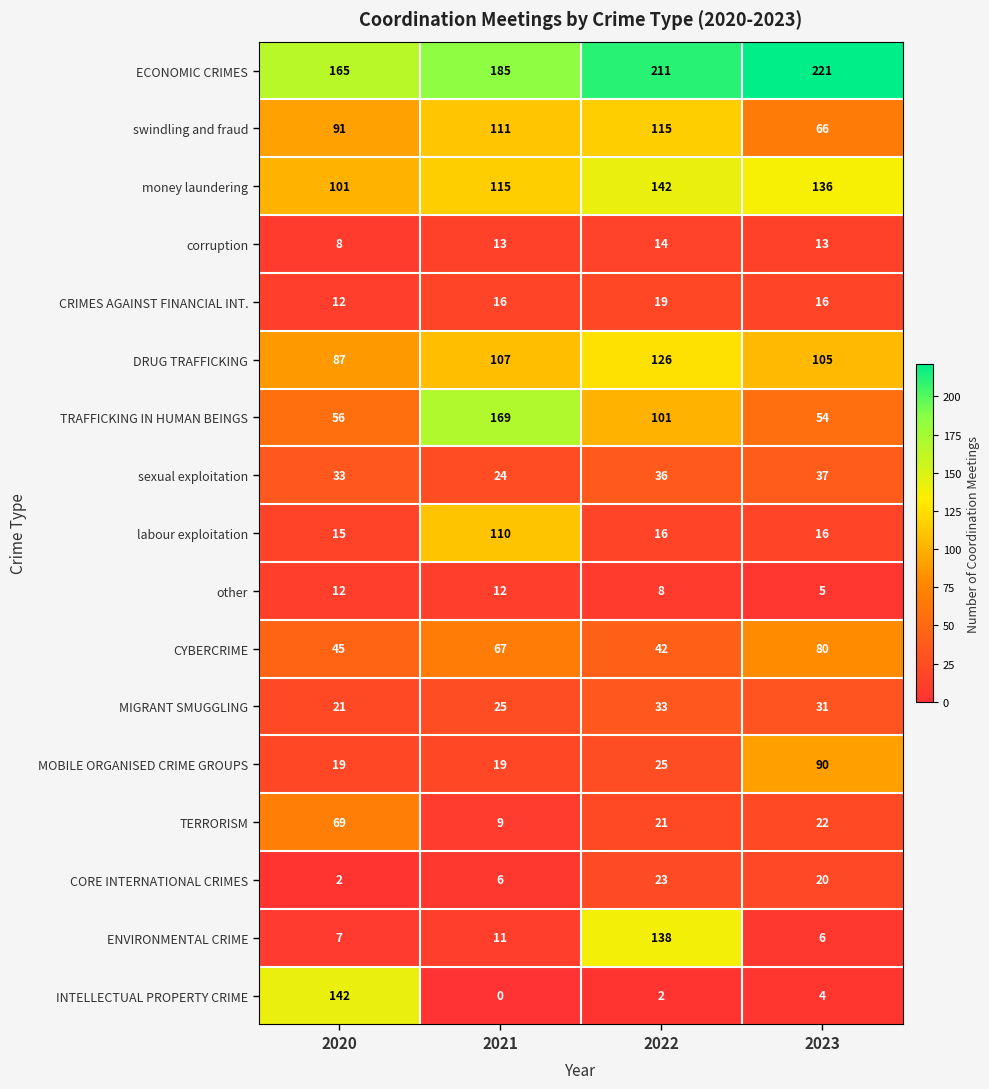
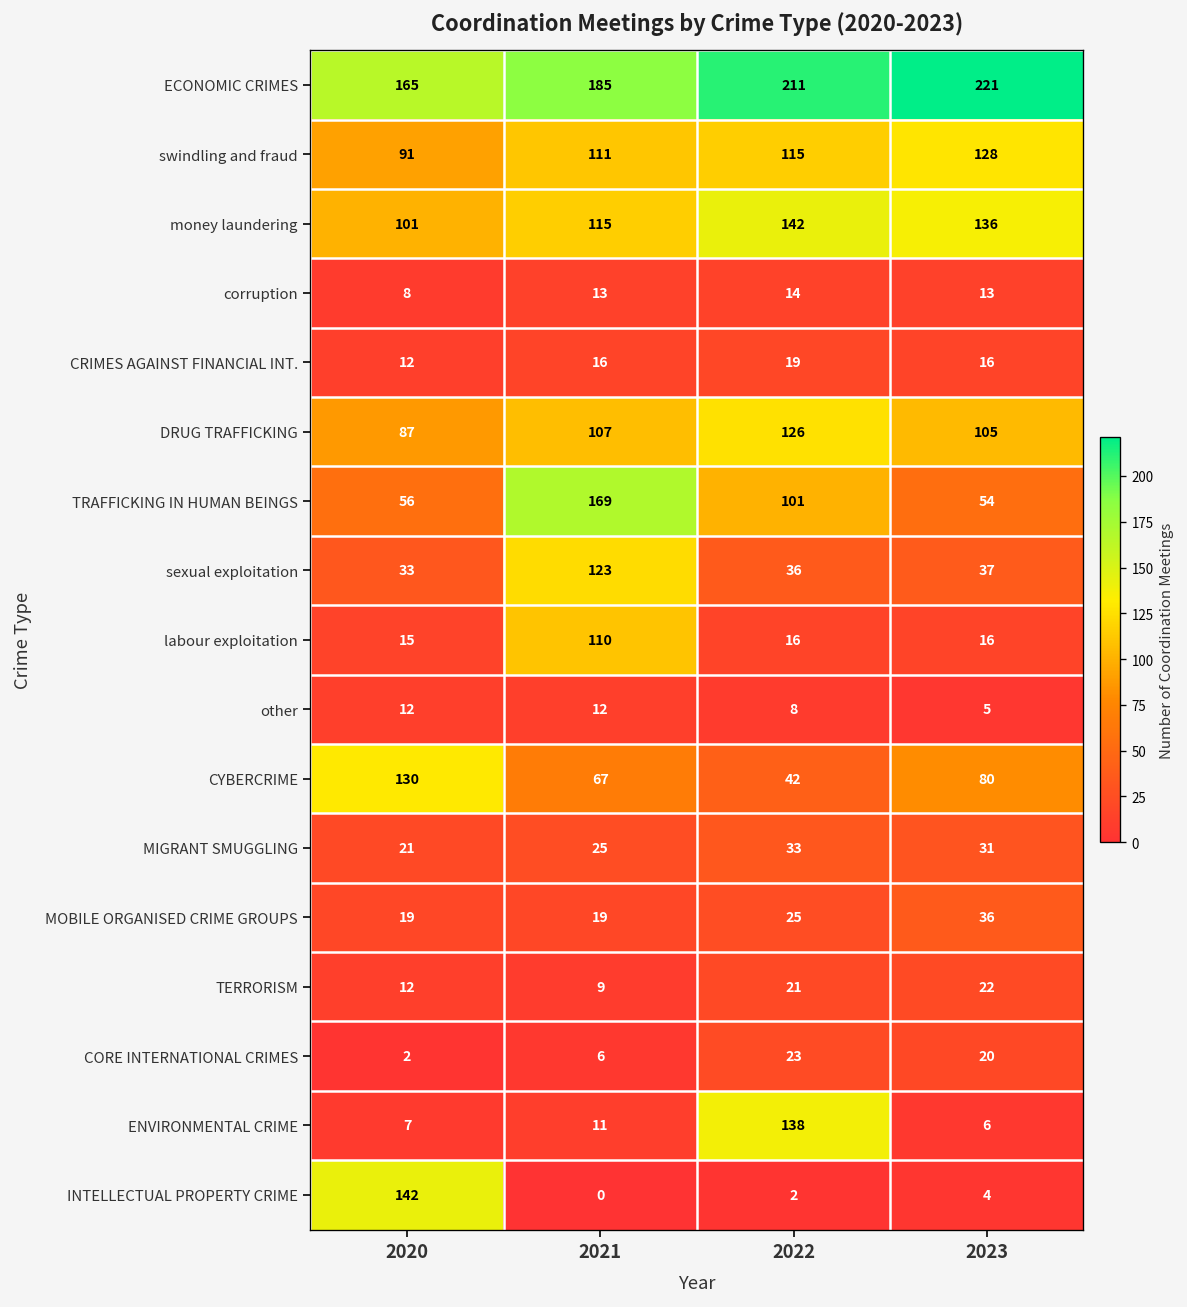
  {
    "ECONOMIC CRIMES": {
      "2020": 165,
      "2021": 185,
      "2022": 211,
      "2023": 221
    },
    "swindling and fraud": {
      "2020": 91,
      "2021": 111,
      "2022": 115,
-     "2023": 66
+     "2023": 128
    },
    "money laundering": {
      "2020": 101,
      "2021": 115,
      "2022": 142,
      "2023": 136
    },
    "corruption": {
      "2020": 8,
      "2021": 13,
      "2022": 14,
      "2023": 13
    },
    "CRIMES AGAINST FINANCIAL INT.": {
      "2020": 12,
      "2021": 16,
      "2022": 19,
      "2023": 16
    },
    "DRUG TRAFFICKING": {
      "2020": 87,
      "2021": 107,
      "2022": 126,
      "2023": 105
    },
    "TRAFFICKING IN HUMAN BEINGS": {
      "2020": 56,
      "2021": 169,
      "2022": 101,
      "2023": 54
    },
    "sexual exploitation": {
      "2020": 33,
-     "2021": 24,
+     "2021": 123,
      "2022": 36,
      "2023": 37
    },
    "labour exploitation": {
      "2020": 15,
      "2021": 110,
      "2022": 16,
      "2023": 16
    },
    "other": {
      "2020": 12,
      "2021": 12,
      "2022": 8,
      "2023": 5
    },
    "CYBERCRIME": {
-     "2020": 45,
+     "2020": 130,
      "2021": 67,
      "2022": 42,
      "2023": 80
    },
    "MIGRANT SMUGGLING": {
      "2020": 21,
      "2021": 25,
      "2022": 33,
      "2023": 31
    },
    "MOBILE ORGANISED CRIME GROUPS": {
      "2020": 19,
      "2021": 19,
      "2022": 25,
-     "2023": 90
+     "2023": 36
    },
    "TERRORISM": {
-     "2020": 69,
+     "2020": 12,
      "2021": 9,
      "2022": 21,
      "2023": 22
    },
    "CORE INTERNATIONAL CRIMES": {
      "2020": 2,
      "2021": 6,
      "2022": 23,
      "2023": 20
    },
    "ENVIRONMENTAL CRIME": {
      "2020": 7,
      "2021": 11,
      "2022": 138,
      "2023": 6
    },
    "INTELLECTUAL PROPERTY CRIME": {
      "2020": 142,
      "2021": 0,
      "2022": 2,
      "2023": 4
    }
  }
